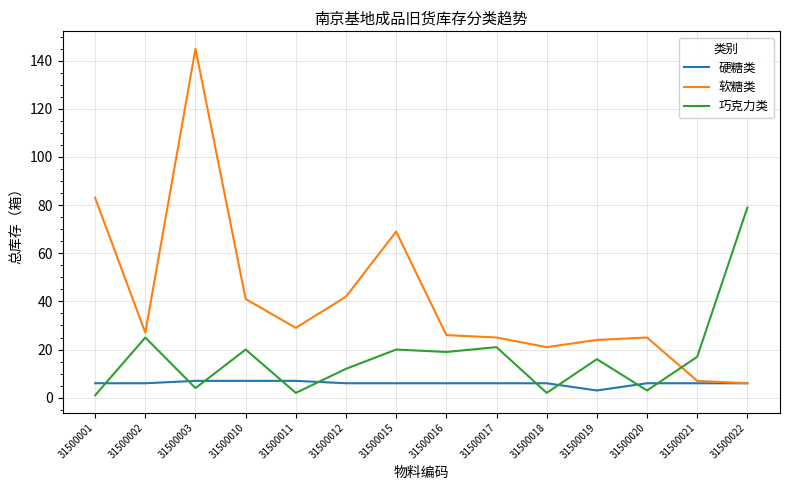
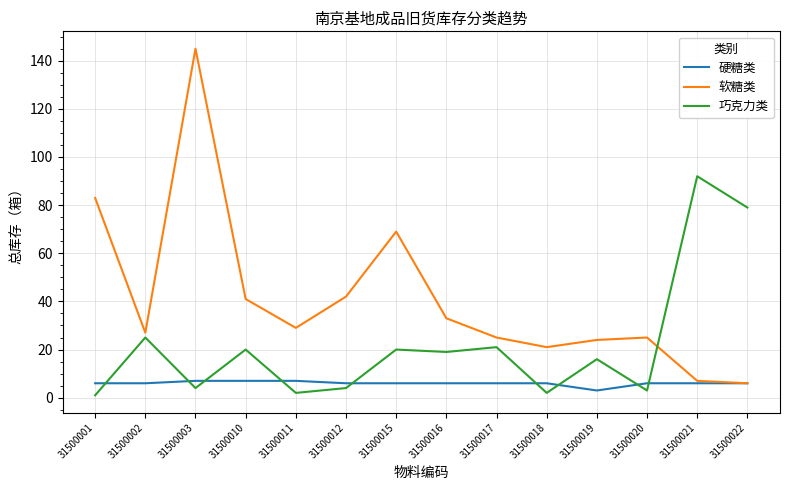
  {
    "硬糖类": {
      "31500001": 6,
      "31500002": 6,
      "31500003": 7,
      "31500010": 7,
      "31500011": 7,
      "31500012": 6,
      "31500015": 6,
      "31500016": 6,
      "31500017": 6,
      "31500018": 6,
      "31500019": 3,
      "31500020": 6
    },
    "软糖类": {
      "31500001": 83,
      "31500002": 27,
      "31500003": 145,
      "31500010": 41,
      "31500011": 29,
      "31500012": 42,
      "31500015": 69,
-     "31500016": 26,
+     "31500016": 33,
      "31500017": 25,
      "31500018": 21,
      "31500019": 24,
      "31500020": 25
    },
    "巧克力类": {
      "31500001": 1,
      "31500002": 25,
      "31500003": 4,
      "31500010": 20,
      "31500011": 2,
-     "31500012": 12,
+     "31500012": 4,
      "31500015": 20,
      "31500016": 19,
      "31500017": 21,
      "31500018": 2,
      "31500019": 16,
      "31500020": 3,
-     "31500021": 17,
+     "31500021": 92,
      "31500022": 79
    }
  }
